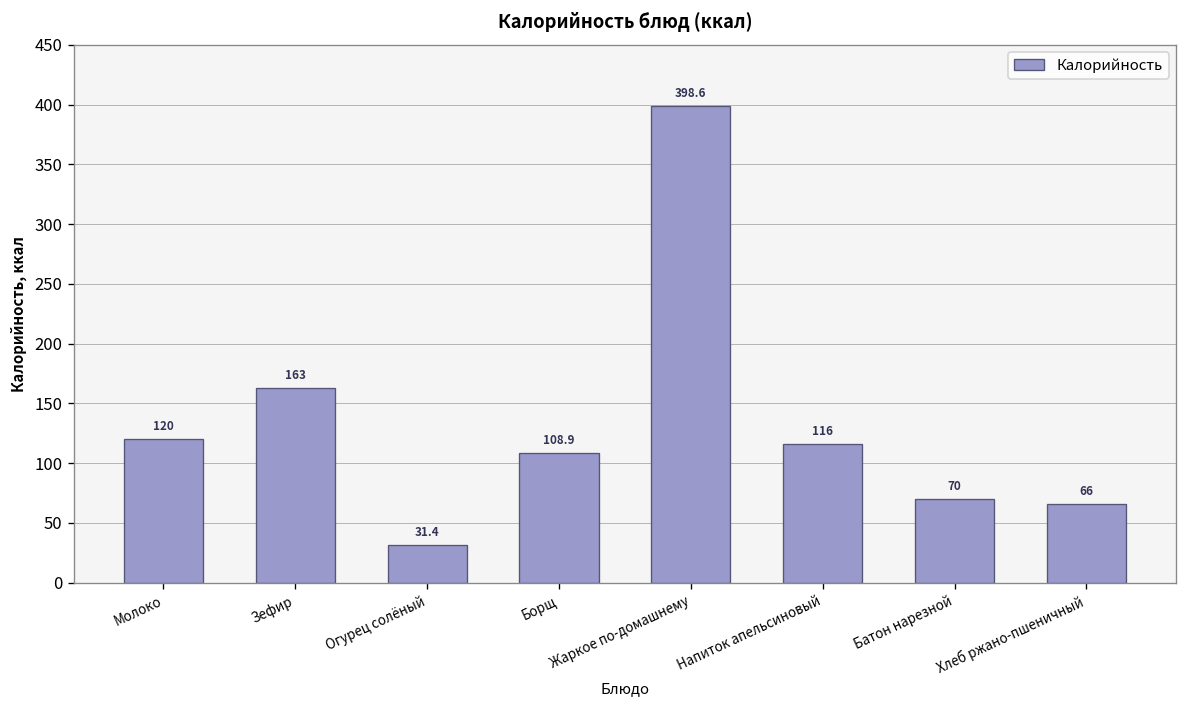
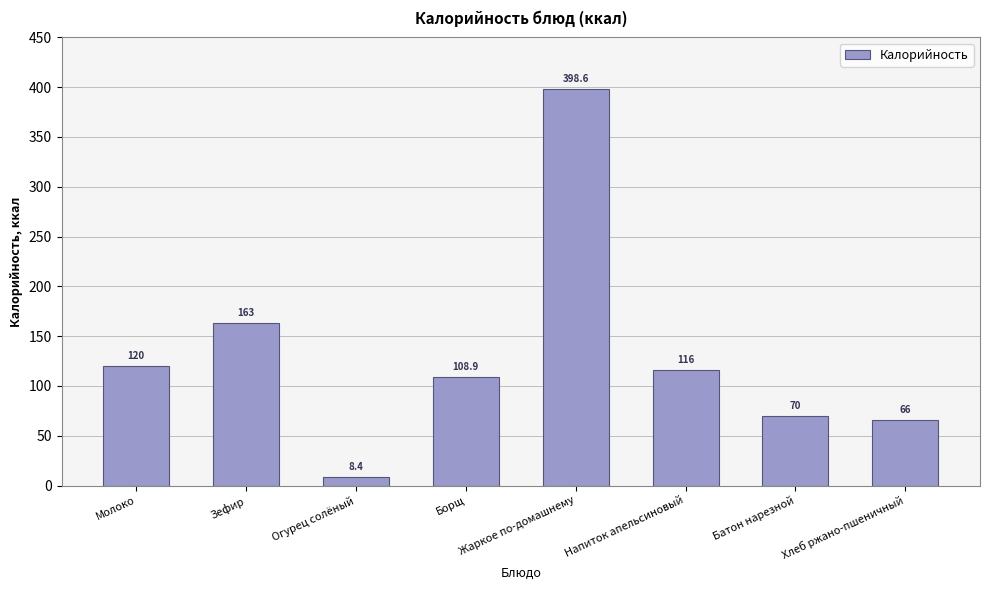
  {
    "Молоко": 120,
    "Зефир": 163,
-   "Огурец солёный": 31.4,
+   "Огурец солёный": 8.4,
    "Борщ": 108.9,
    "Жаркое по-домашнему": 398.6,
    "Напиток апельсиновый": 116,
    "Батон нарезной": 70,
    "Хлеб ржано-пшеничный": 66
  }
